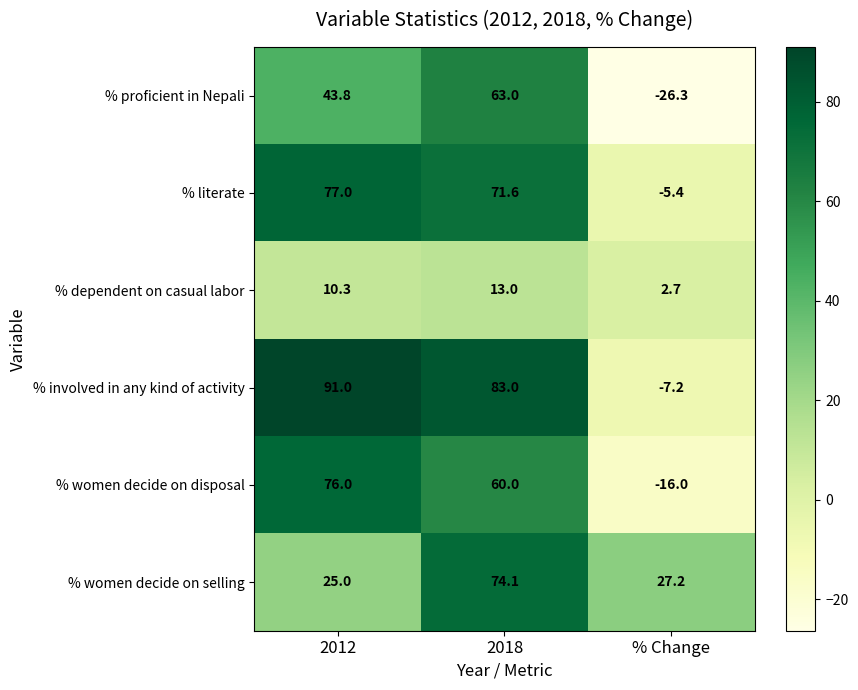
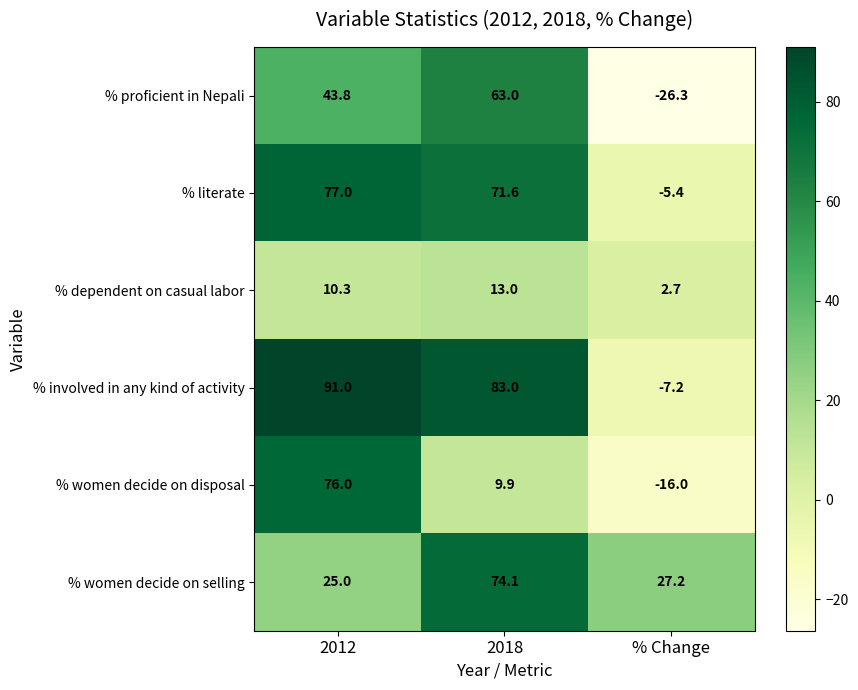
  {
    "% proficient in Nepali": {
      "2012": 43.8,
      "2018": 63.0,
      "% Change": -26.3
    },
    "% literate": {
      "2012": 77.0,
      "2018": 71.6,
      "% Change": -5.4
    },
    "% dependent on casual labor": {
      "2012": 10.3,
      "2018": 13.0,
      "% Change": 2.7
    },
    "% involved in any kind of activity": {
      "2012": 91.0,
      "2018": 83.0,
      "% Change": -7.2
    },
    "% women decide on disposal": {
      "2012": 76.0,
-     "2018": 60.0,
+     "2018": 9.9,
      "% Change": -16.0
    },
    "% women decide on selling": {
      "2012": 25.0,
      "2018": 74.1,
      "% Change": 27.2
    }
  }
